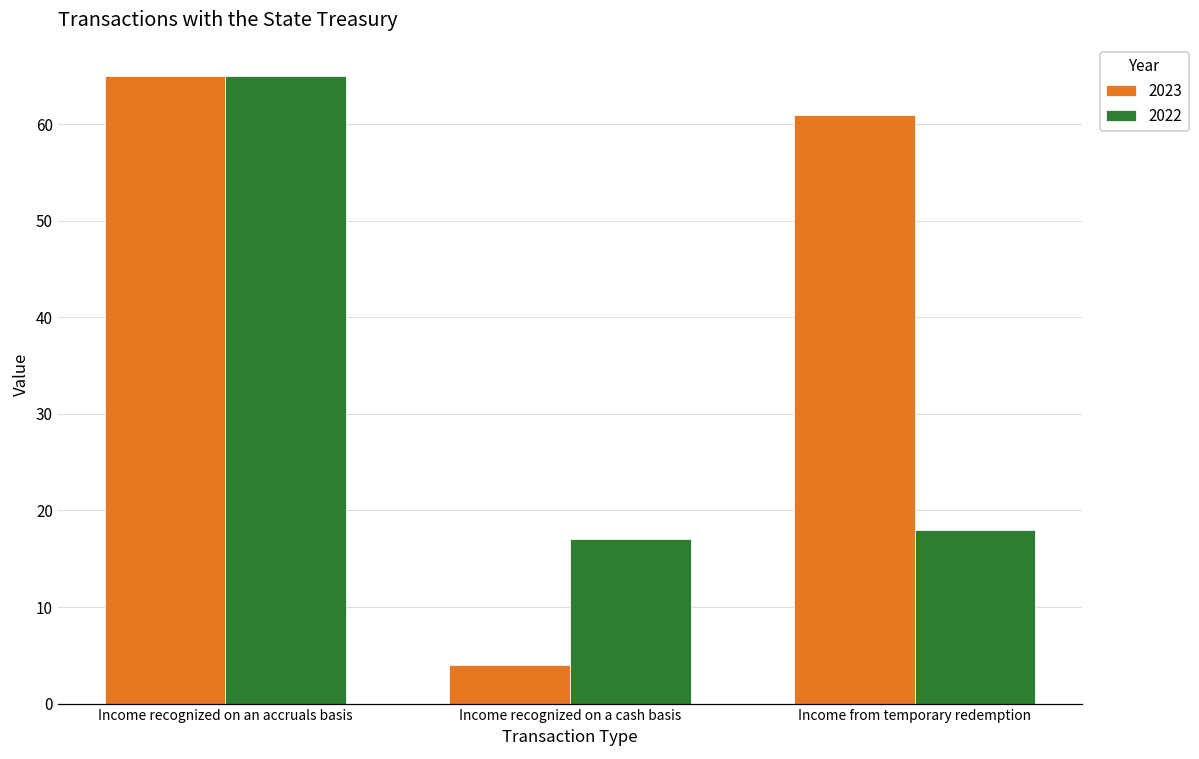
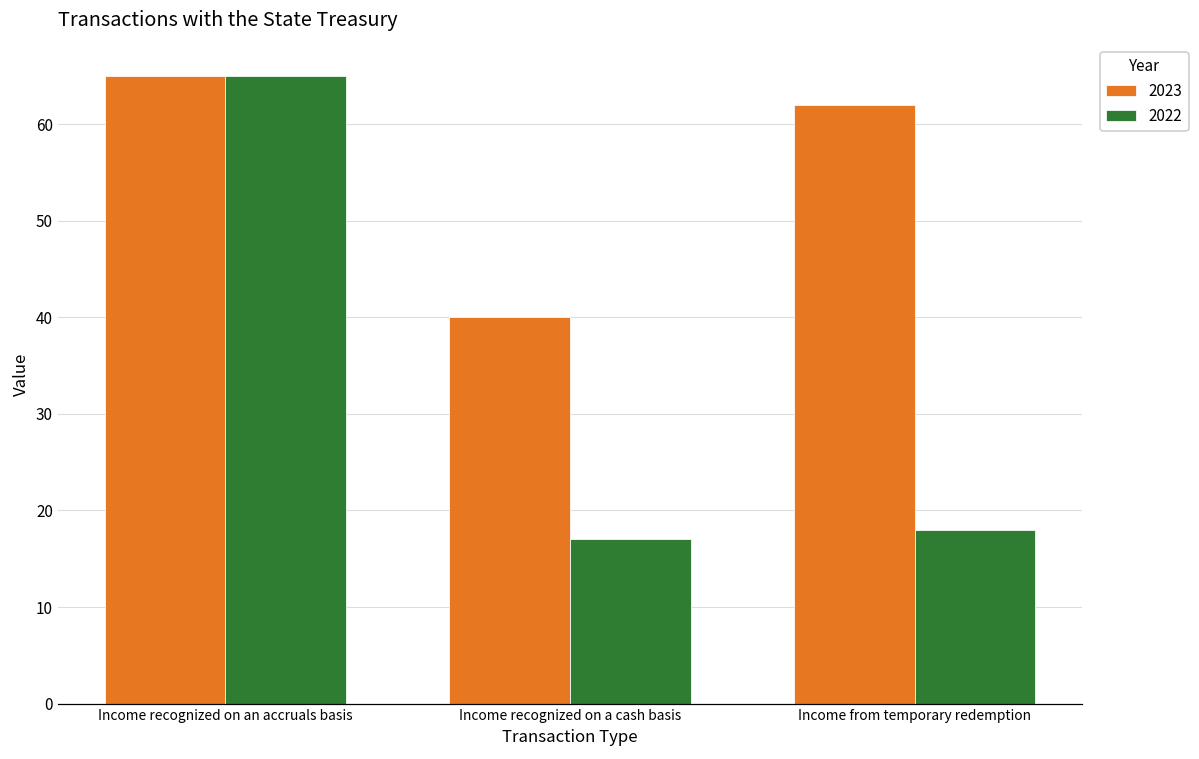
  {
    "2023": {
      "Income recognized on an accruals basis": 65,
-     "Income recognized on a cash basis": 4,
-     "Income from temporary redemption": 61
+     "Income recognized on a cash basis": 40,
+     "Income from temporary redemption": 62
    },
    "2022": {
      "Income recognized on an accruals basis": 65,
      "Income recognized on a cash basis": 17,
      "Income from temporary redemption": 18
    }
  }
